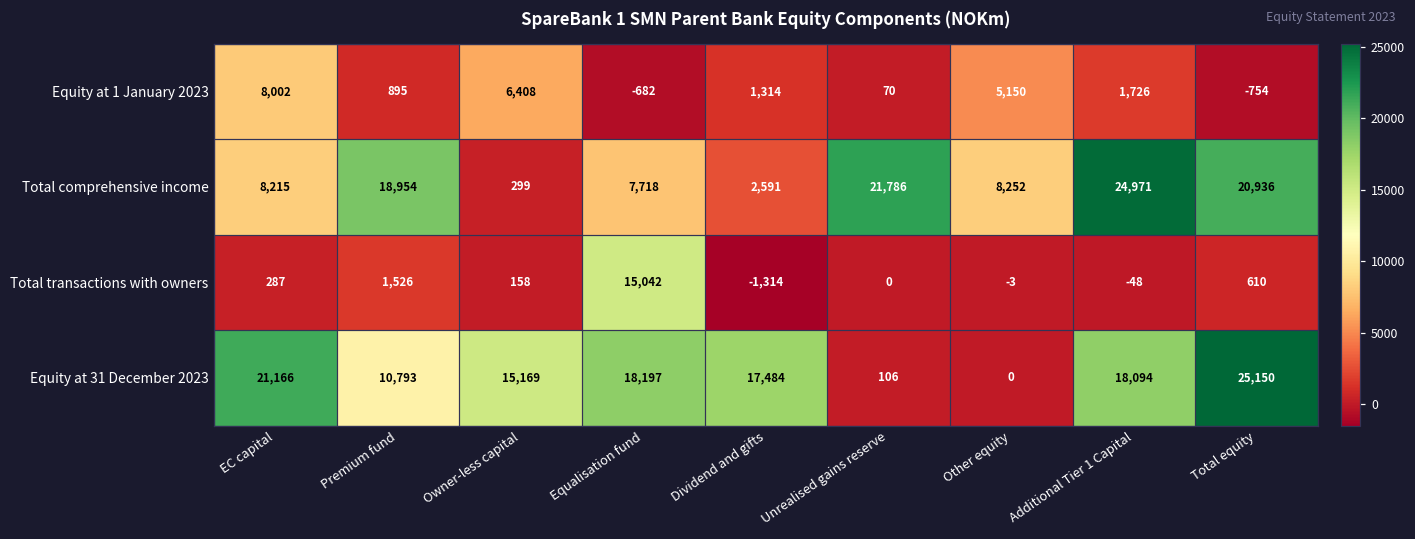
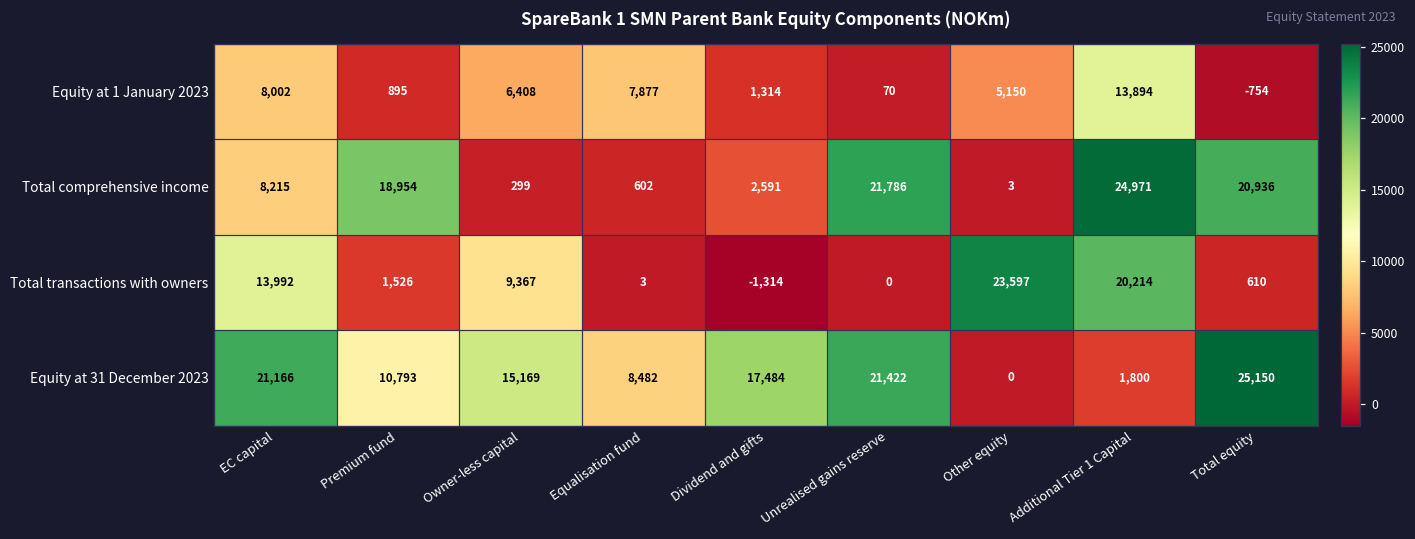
  {
    "Equity at 1 January 2023": {
      "EC capital": "8,002",
      "Premium fund": "895",
      "Owner-less capital": "6,408",
-     "Equalisation fund": "-682",
+     "Equalisation fund": "7,877",
      "Dividend and gifts": "1,314",
      "Unrealised gains reserve": "70",
      "Other equity": "5,150",
-     "Additional Tier 1 Capital": "1,726",
+     "Additional Tier 1 Capital": "13,894",
      "Total equity": "-754"
    },
    "Total comprehensive income": {
      "EC capital": "8,215",
      "Premium fund": "18,954",
      "Owner-less capital": "299",
-     "Equalisation fund": "7,718",
+     "Equalisation fund": "602",
      "Dividend and gifts": "2,591",
      "Unrealised gains reserve": "21,786",
-     "Other equity": "8,252",
+     "Other equity": "3",
      "Additional Tier 1 Capital": "24,971",
      "Total equity": "20,936"
    },
    "Total transactions with owners": {
-     "EC capital": "287",
+     "EC capital": "13,992",
      "Premium fund": "1,526",
-     "Owner-less capital": "158",
-     "Equalisation fund": "15,042",
+     "Owner-less capital": "9,367",
+     "Equalisation fund": "3",
      "Dividend and gifts": "-1,314",
      "Unrealised gains reserve": "0",
-     "Other equity": "-3",
-     "Additional Tier 1 Capital": "-48",
+     "Other equity": "23,597",
+     "Additional Tier 1 Capital": "20,214",
      "Total equity": "610"
    },
    "Equity at 31 December 2023": {
      "EC capital": "21,166",
      "Premium fund": "10,793",
      "Owner-less capital": "15,169",
-     "Equalisation fund": "18,197",
+     "Equalisation fund": "8,482",
      "Dividend and gifts": "17,484",
-     "Unrealised gains reserve": "106",
+     "Unrealised gains reserve": "21,422",
      "Other equity": "0",
-     "Additional Tier 1 Capital": "18,094",
+     "Additional Tier 1 Capital": "1,800",
      "Total equity": "25,150"
    }
  }
